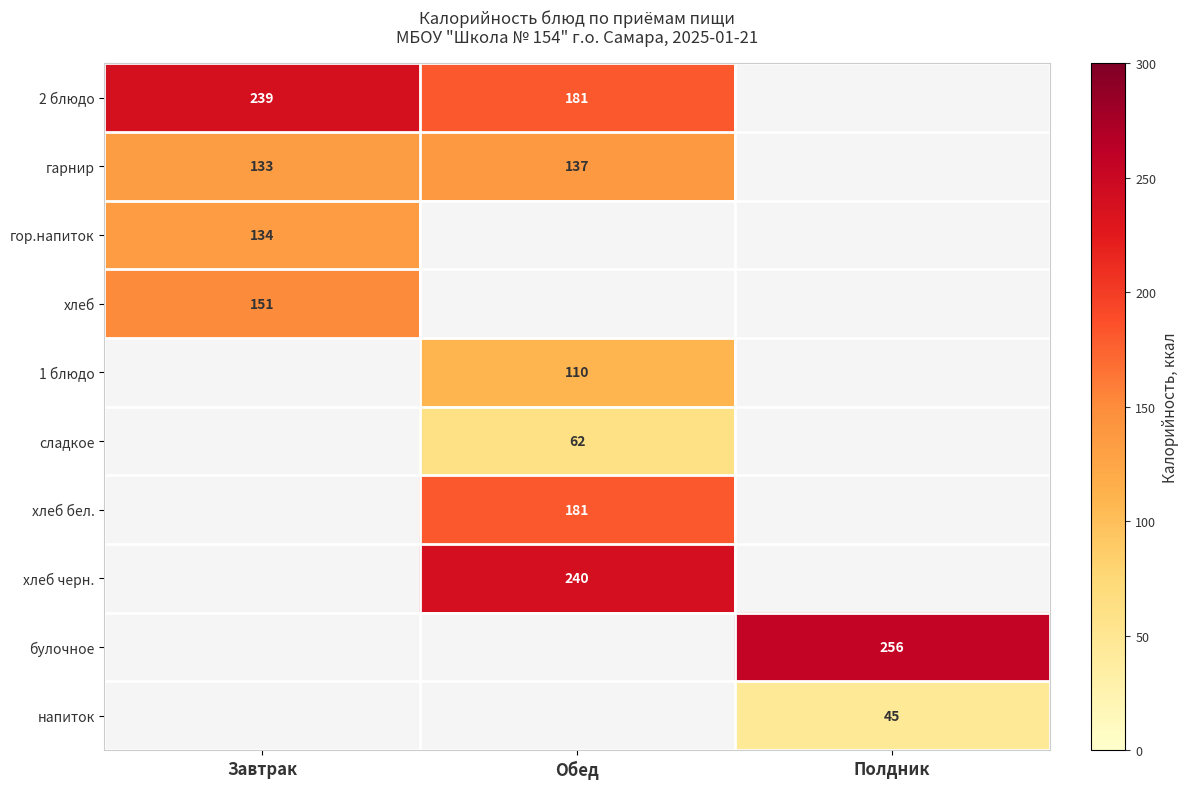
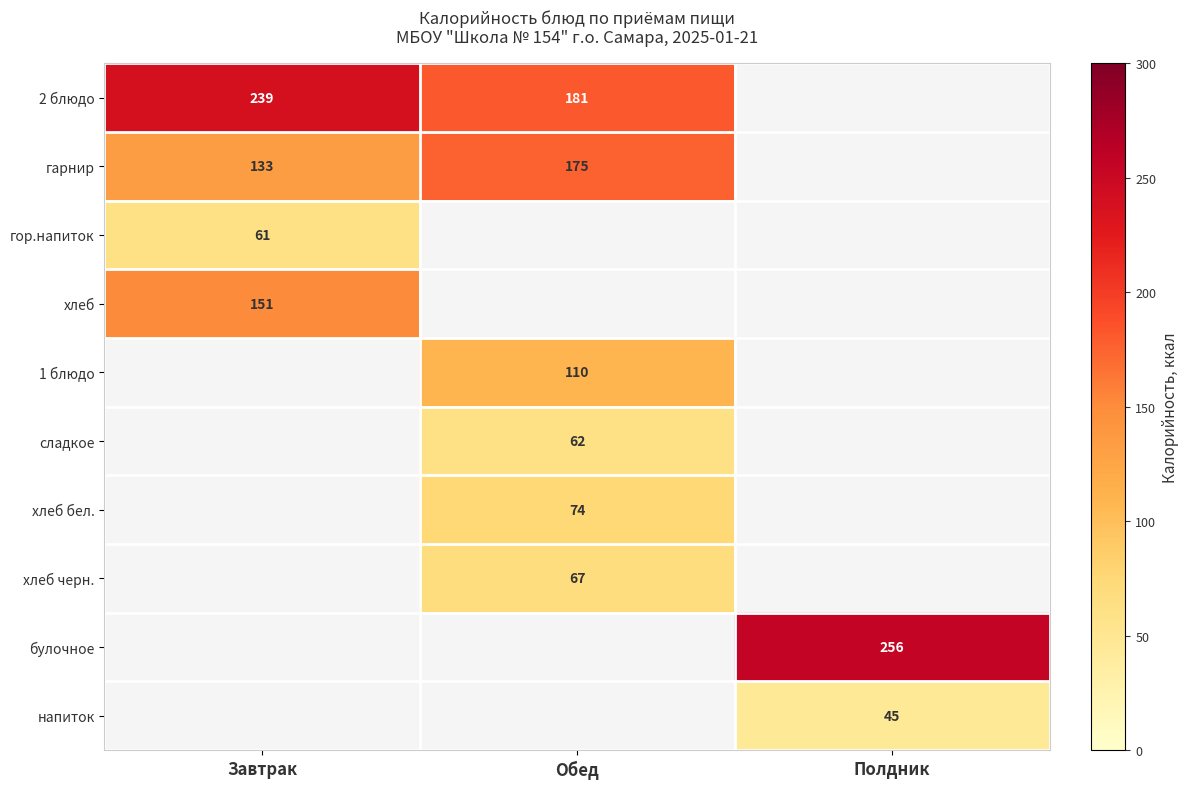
  {
    "2 блюдо": {
      "Завтрак": 239,
      "Обед": 181
    },
    "гарнир": {
      "Завтрак": 133,
-     "Обед": 137
+     "Обед": 175
    },
    "гор.напиток": {
-     "Завтрак": 134
+     "Завтрак": 61
    },
    "хлеб": {
      "Завтрак": 151
    },
    "1 блюдо": {
      "Обед": 110
    },
    "сладкое": {
      "Обед": 62
    },
    "хлеб бел.": {
-     "Обед": 181
+     "Обед": 74
    },
    "хлеб черн.": {
-     "Обед": 240
+     "Обед": 67
    },
    "булочное": {
      "Полдник": 256
    },
    "напиток": {
      "Полдник": 45
    }
  }
